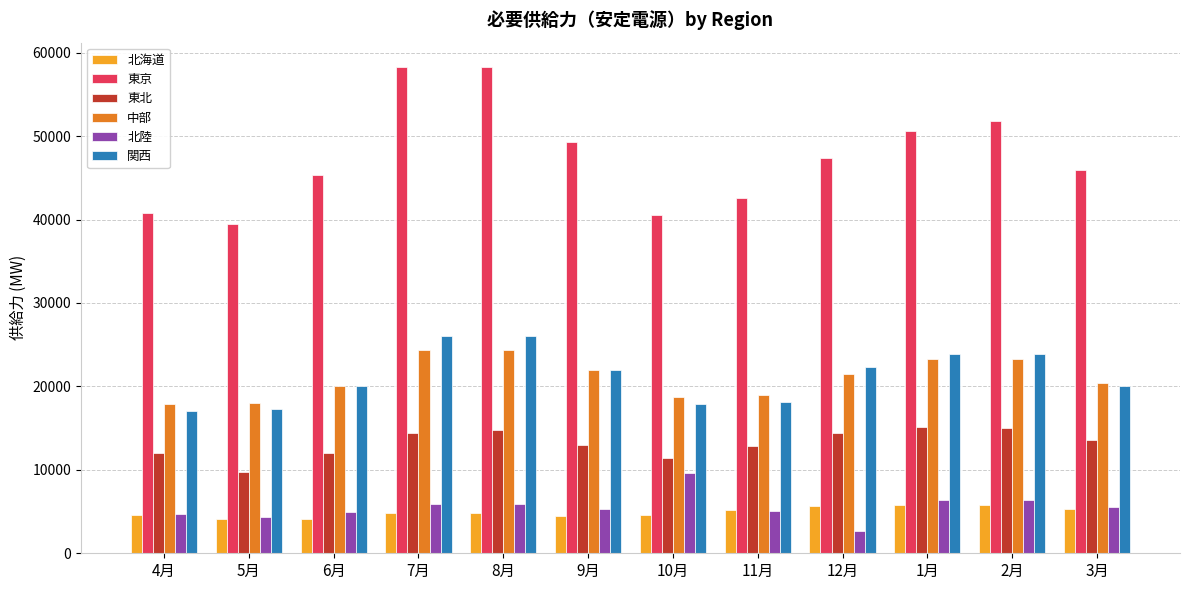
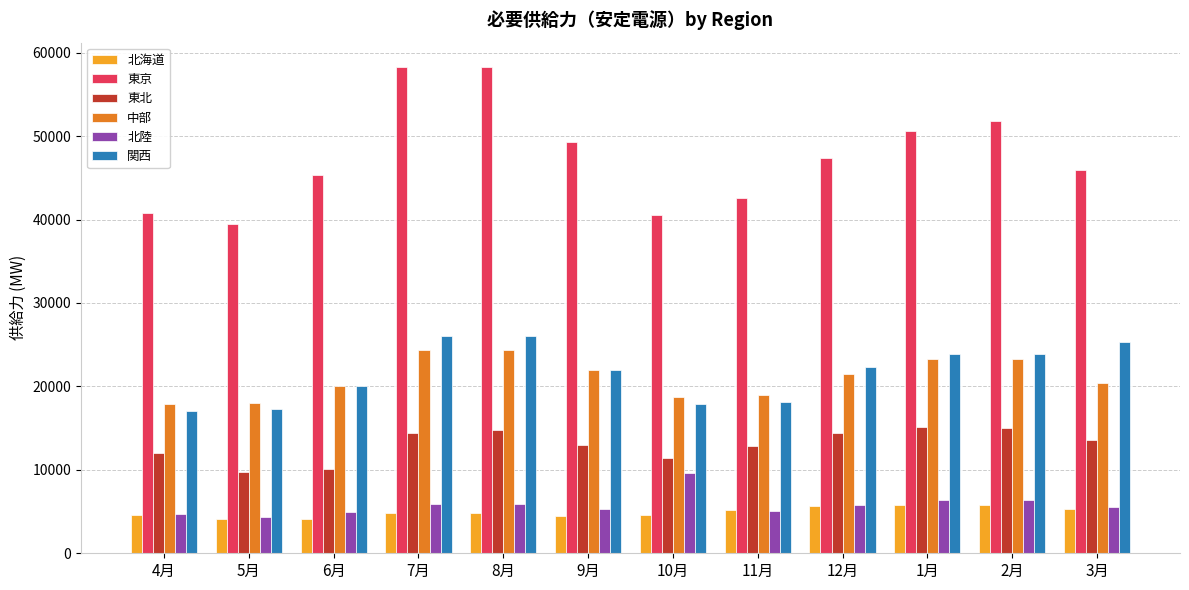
  {
    "東京": {
      "4月": 41000,
      "5月": 39000,
      "6月": 45000,
      "7月": 58000,
      "8月": 58000,
      "9月": 49000,
      "10月": 41000,
      "11月": 43000,
      "12月": 47000,
      "1月": 51000,
      "2月": 52000,
      "3月": 46000
    },
    "東北": {
      "4月": 12000,
      "5月": 10000,
-     "6月": 12000,
+     "6月": 10000,
      "7月": 14000,
      "8月": 15000,
      "9月": 13000,
      "10月": 11000,
      "11月": 13000,
      "12月": 14000,
      "1月": 15000,
      "2月": 15000,
      "3月": 14000
    },
    "北陸": {
      "4月": 5000,
      "5月": 4000,
      "6月": 5000,
      "7月": 6000,
      "8月": 6000,
      "9月": 5000,
      "10月": 10000,
      "11月": 5000,
-     "12月": 3000,
+     "12月": 6000,
      "1月": 6000,
      "2月": 6000,
      "3月": 6000
    },
    "関西": {
      "4月": 17000,
      "5月": 17000,
      "6月": 20000,
      "7月": 26000,
      "8月": 26000,
      "9月": 22000,
      "10月": 18000,
      "11月": 18000,
      "12月": 22000,
      "1月": 24000,
      "2月": 24000,
-     "3月": 20000
+     "3月": 25000
    }
  }
